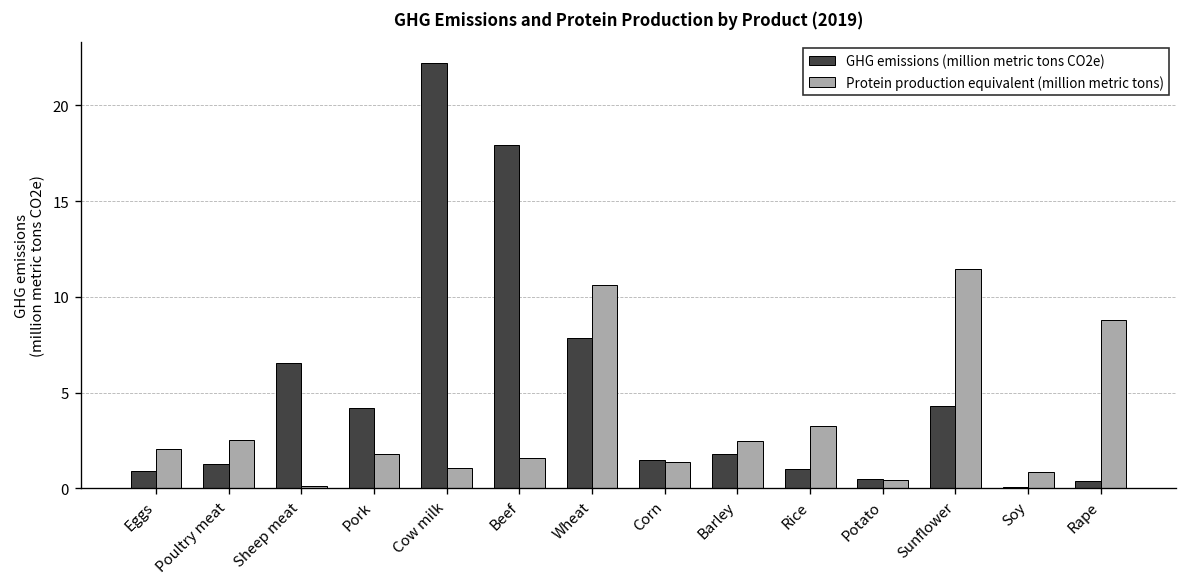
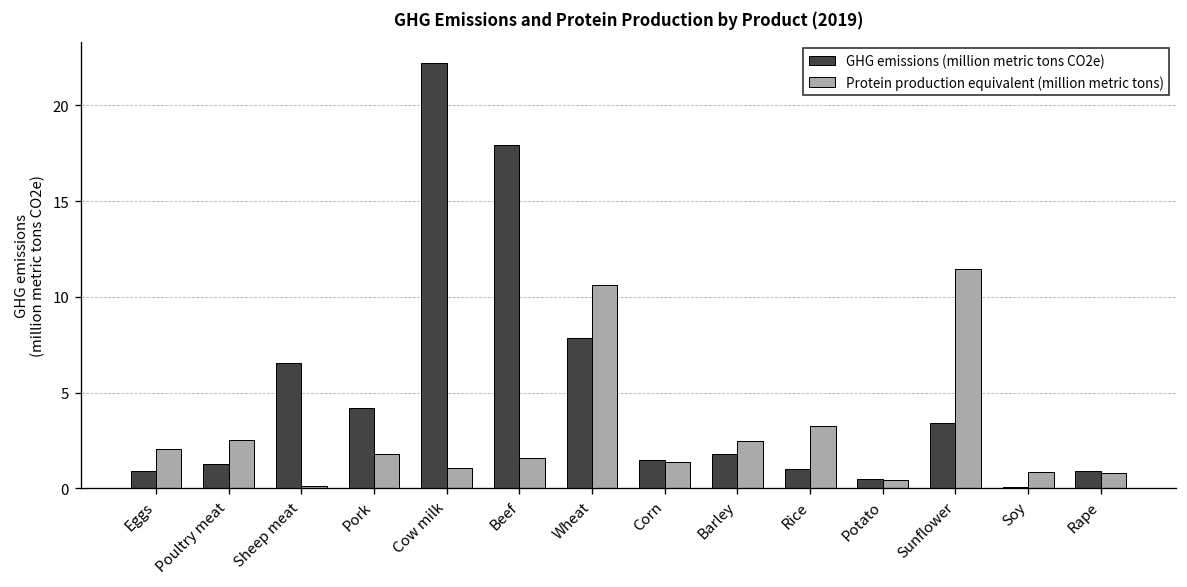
  {
    "GHG emissions (million metric tons CO2e)": {
      "Eggs": 0.9,
      "Poultry meat": 1.3,
      "Sheep meat": 6.5,
      "Pork": 4.2,
      "Cow milk": 22.2,
      "Beef": 17.9,
      "Wheat": 7.8,
      "Corn": 1.5,
      "Barley": 1.8,
      "Rice": 1.0,
      "Potato": 0.5,
-     "Sunflower": 4.3,
-     "Rape": 0.4
+     "Sunflower": 3.4,
+     "Rape": 0.9
    },
    "Protein production equivalent (million metric tons)": {
      "Eggs": 2.0,
      "Poultry meat": 2.5,
      "Pork": 1.8,
      "Cow milk": 1.1,
      "Beef": 1.6,
      "Wheat": 10.6,
      "Corn": 1.4,
      "Barley": 2.5,
      "Rice": 3.3,
      "Potato": 0.4,
      "Sunflower": 11.4,
      "Soy": 0.8,
-     "Rape": 8.8
+     "Rape": 0.8
    }
  }
